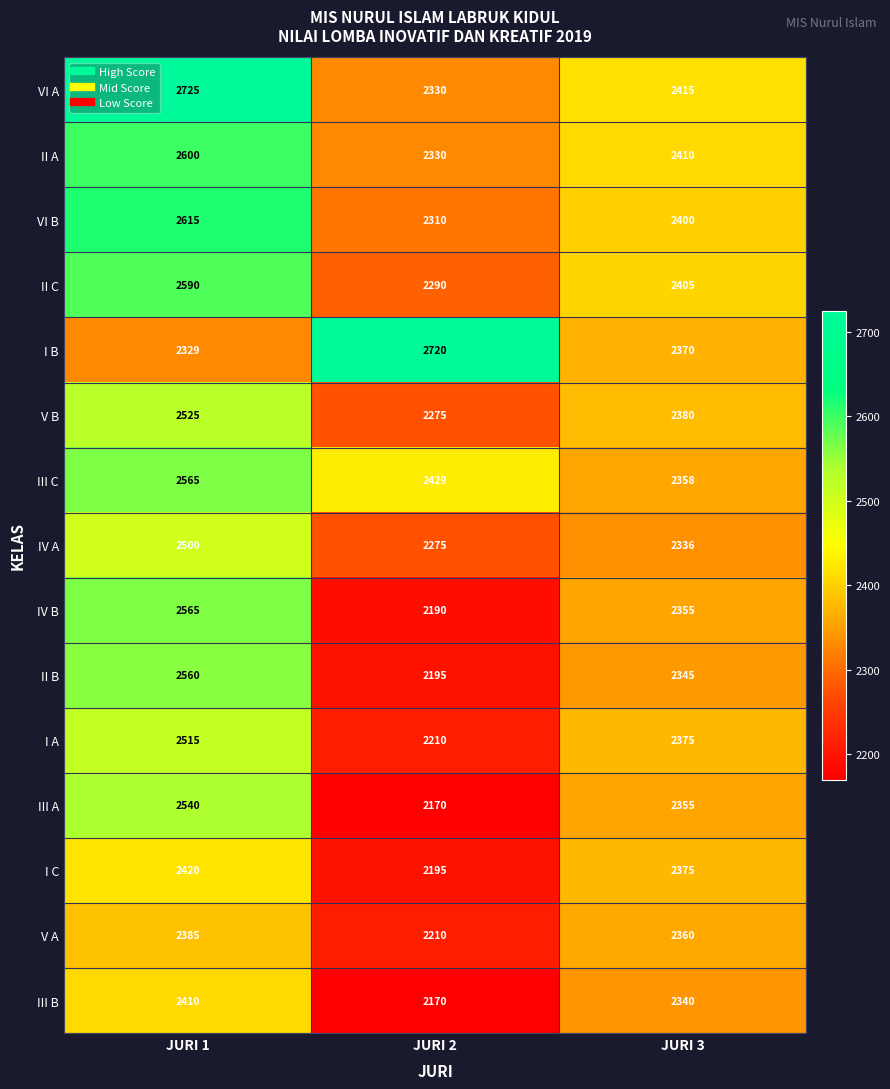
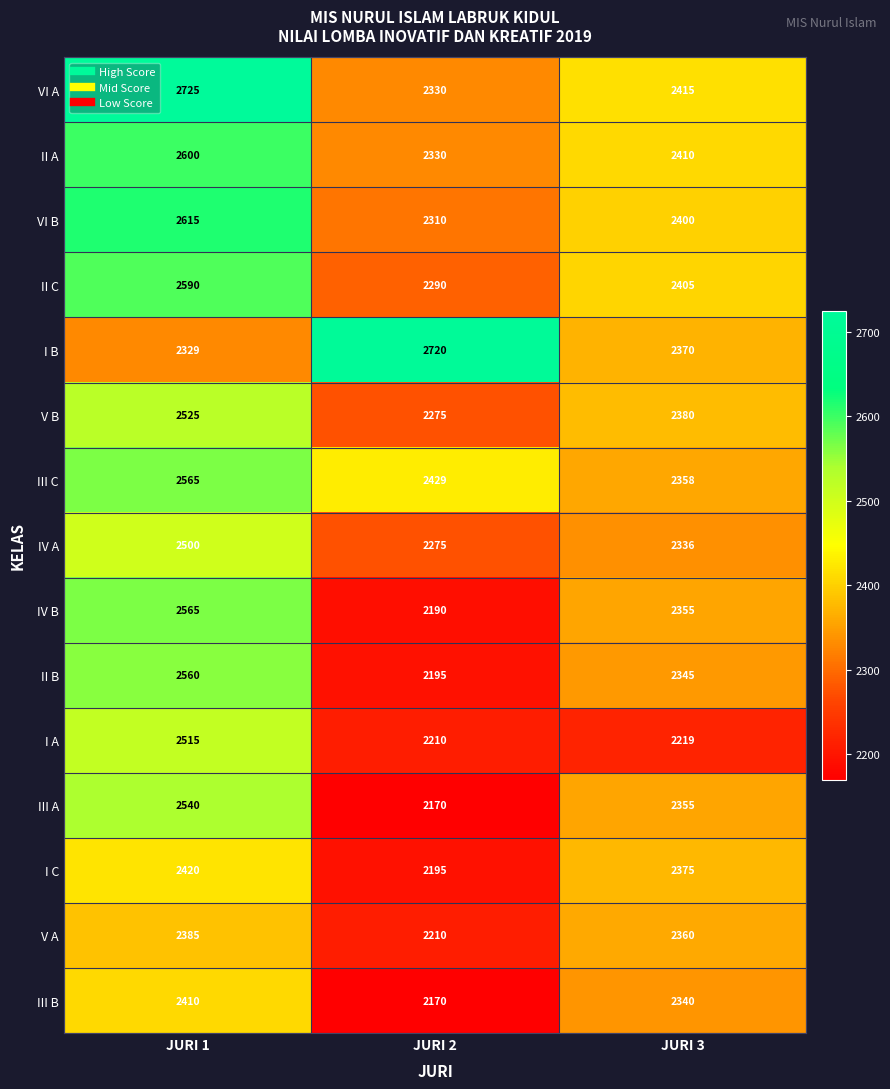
  {
    "VI A": {
      "JURI 1": 2725,
      "JURI 2": 2330,
      "JURI 3": 2415
    },
    "II A": {
      "JURI 1": 2600,
      "JURI 2": 2330,
      "JURI 3": 2410
    },
    "VI B": {
      "JURI 1": 2615,
      "JURI 2": 2310,
      "JURI 3": 2400
    },
    "II C": {
      "JURI 1": 2590,
      "JURI 2": 2290,
      "JURI 3": 2405
    },
    "I B": {
      "JURI 1": 2329,
      "JURI 2": 2720,
      "JURI 3": 2370
    },
    "V B": {
      "JURI 1": 2525,
      "JURI 2": 2275,
      "JURI 3": 2380
    },
    "III C": {
      "JURI 1": 2565,
      "JURI 2": 2429,
      "JURI 3": 2358
    },
    "IV A": {
      "JURI 1": 2500,
      "JURI 2": 2275,
      "JURI 3": 2336
    },
    "IV B": {
      "JURI 1": 2565,
      "JURI 2": 2190,
      "JURI 3": 2355
    },
    "II B": {
      "JURI 1": 2560,
      "JURI 2": 2195,
      "JURI 3": 2345
    },
    "I A": {
      "JURI 1": 2515,
      "JURI 2": 2210,
-     "JURI 3": 2375
+     "JURI 3": 2219
    },
    "III A": {
      "JURI 1": 2540,
      "JURI 2": 2170,
      "JURI 3": 2355
    },
    "I C": {
      "JURI 1": 2420,
      "JURI 2": 2195,
      "JURI 3": 2375
    },
    "V A": {
      "JURI 1": 2385,
      "JURI 2": 2210,
      "JURI 3": 2360
    },
    "III B": {
      "JURI 1": 2410,
      "JURI 2": 2170,
      "JURI 3": 2340
    }
  }
